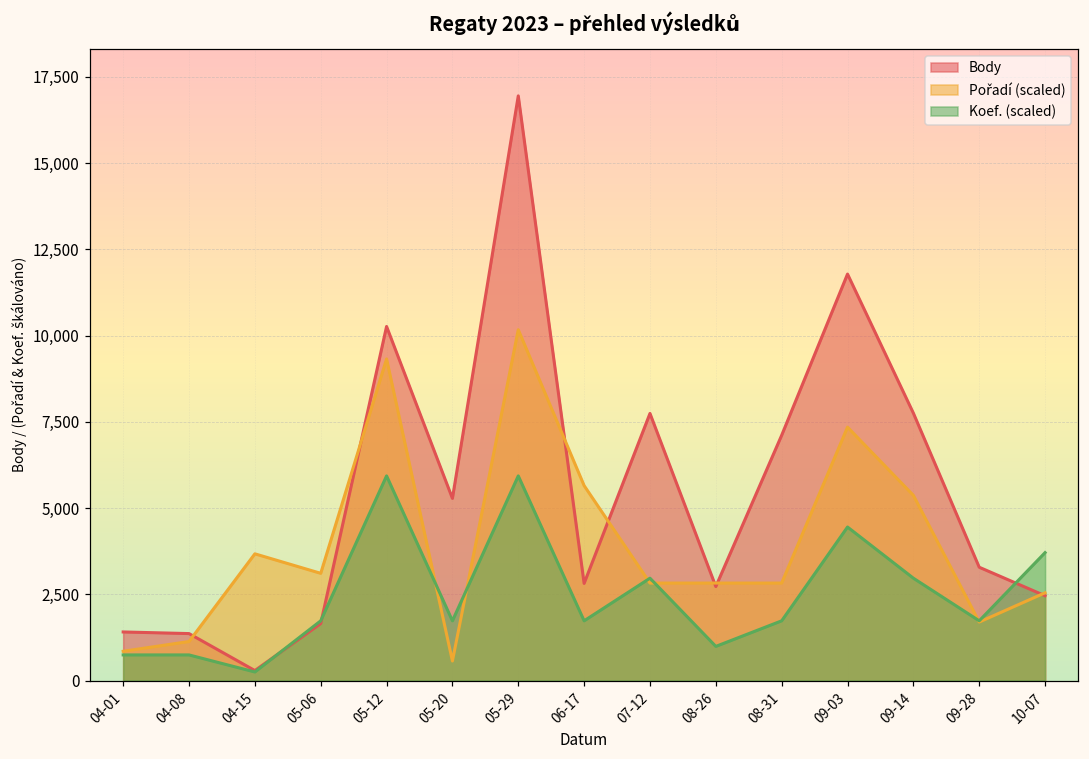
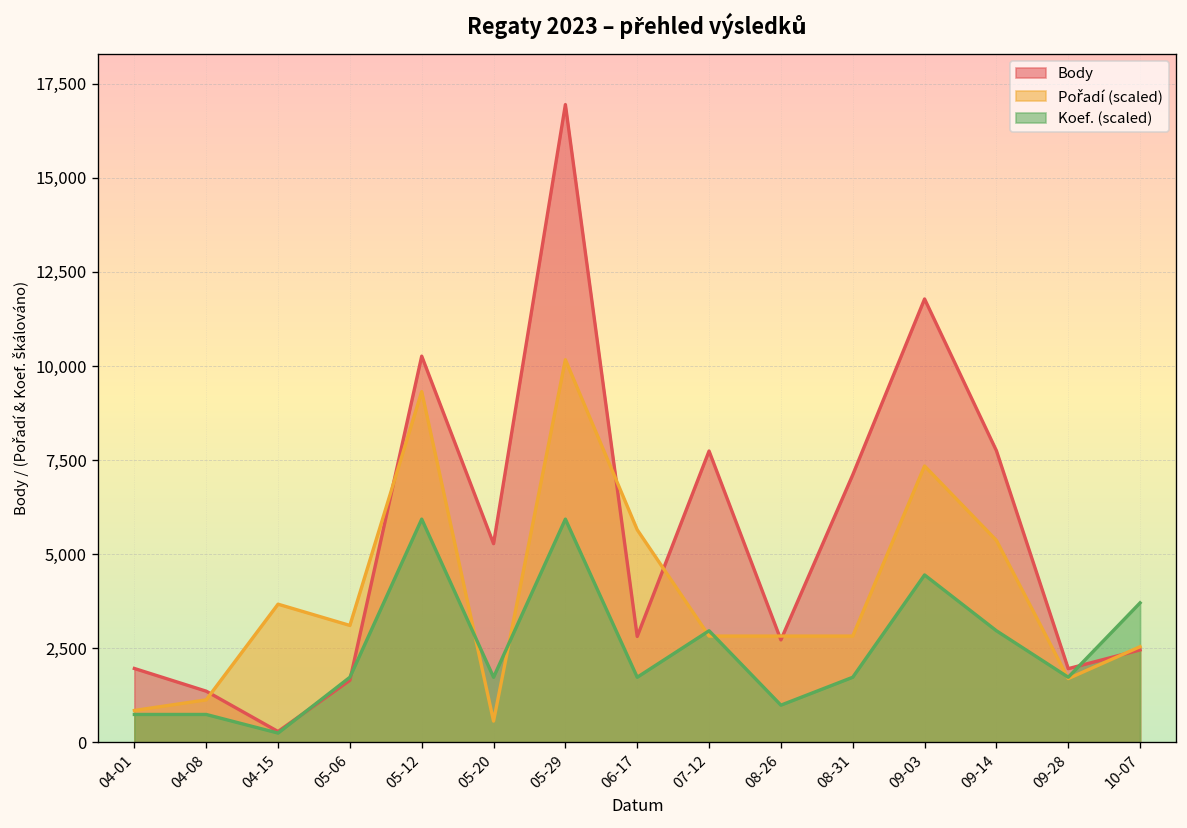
  {
    "Body": {
-     "04-01": "1,400",
+     "04-01": "2,000",
      "04-08": "1,400",
      "05-12": "10,300",
      "05-20": "5,300",
      "05-29": "16,900",
      "06-17": "2,800",
      "07-12": "7,700",
      "08-26": "2,700",
      "08-31": "7,100",
      "09-03": "11,800",
      "09-14": "7,800",
-     "09-28": "3,300",
+     "09-28": "2,000",
      "10-07": "2,500"
    },
    "Pořadí (scaled)": {
      "04-01": "800",
      "04-08": "1,100",
      "04-15": "3,700",
      "05-06": "3,100",
      "05-12": "9,300",
      "05-20": "600",
      "05-29": "10,200",
      "06-17": "5,600",
      "07-12": "2,800",
      "08-26": "2,800",
      "08-31": "2,800",
      "09-03": "7,300",
      "09-14": "5,400",
      "10-07": "2,500"
    },
    "Koef. (scaled)": {
      "04-01": "700",
      "04-08": "700",
      "05-12": "5,900",
      "05-20": "1,700",
      "05-29": "5,900",
      "06-17": "1,700",
      "07-12": "3,000",
      "08-26": "1,000",
      "08-31": "1,700",
      "09-03": "4,400",
      "09-14": "3,000",
      "10-07": "3,700"
    }
  }
